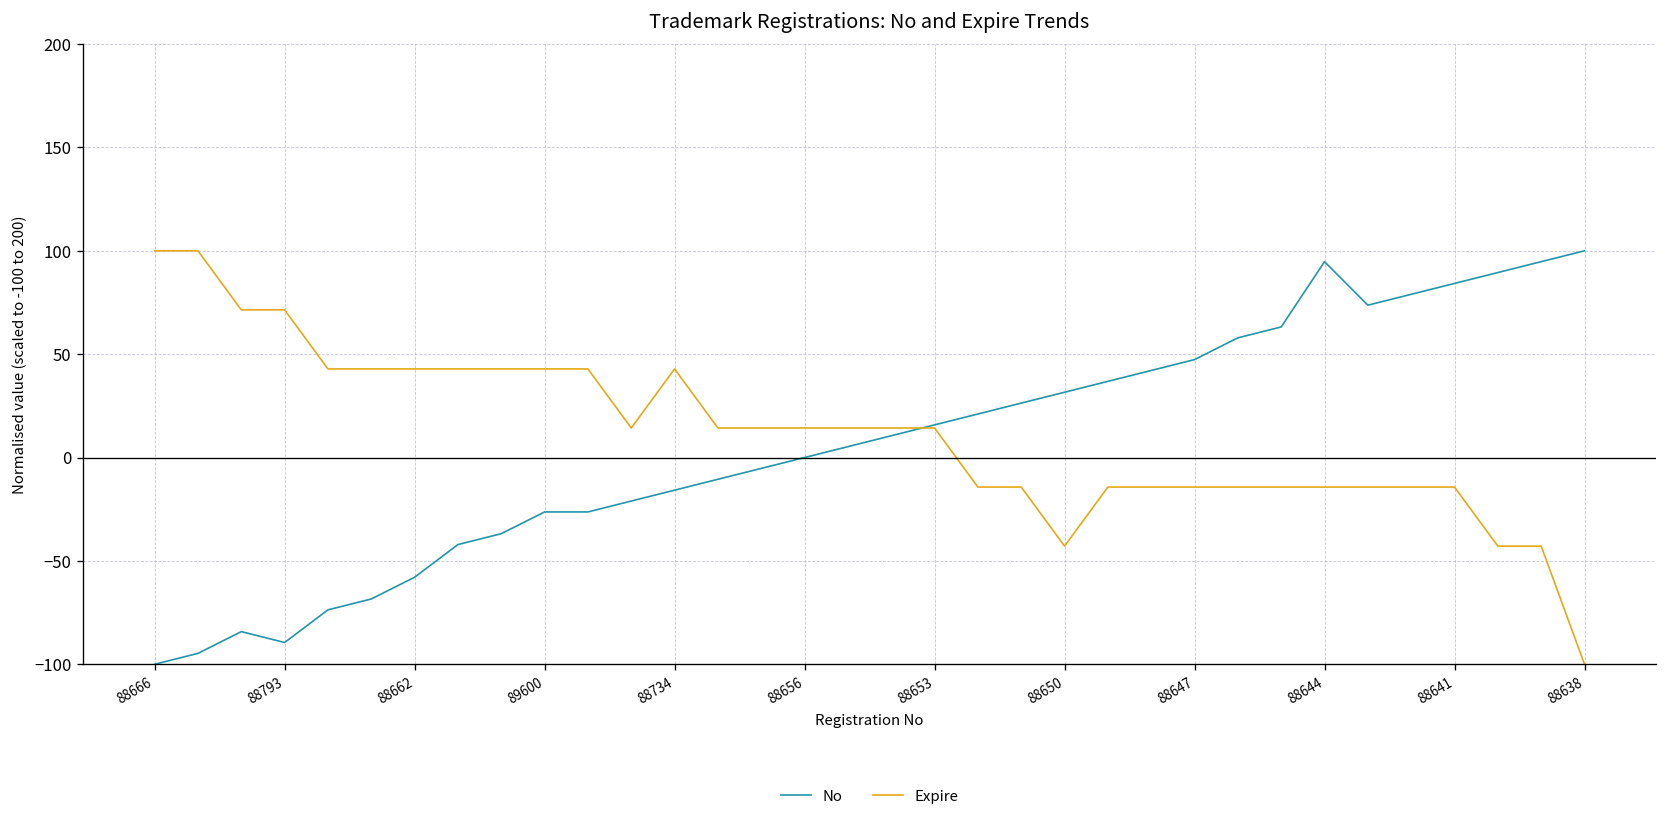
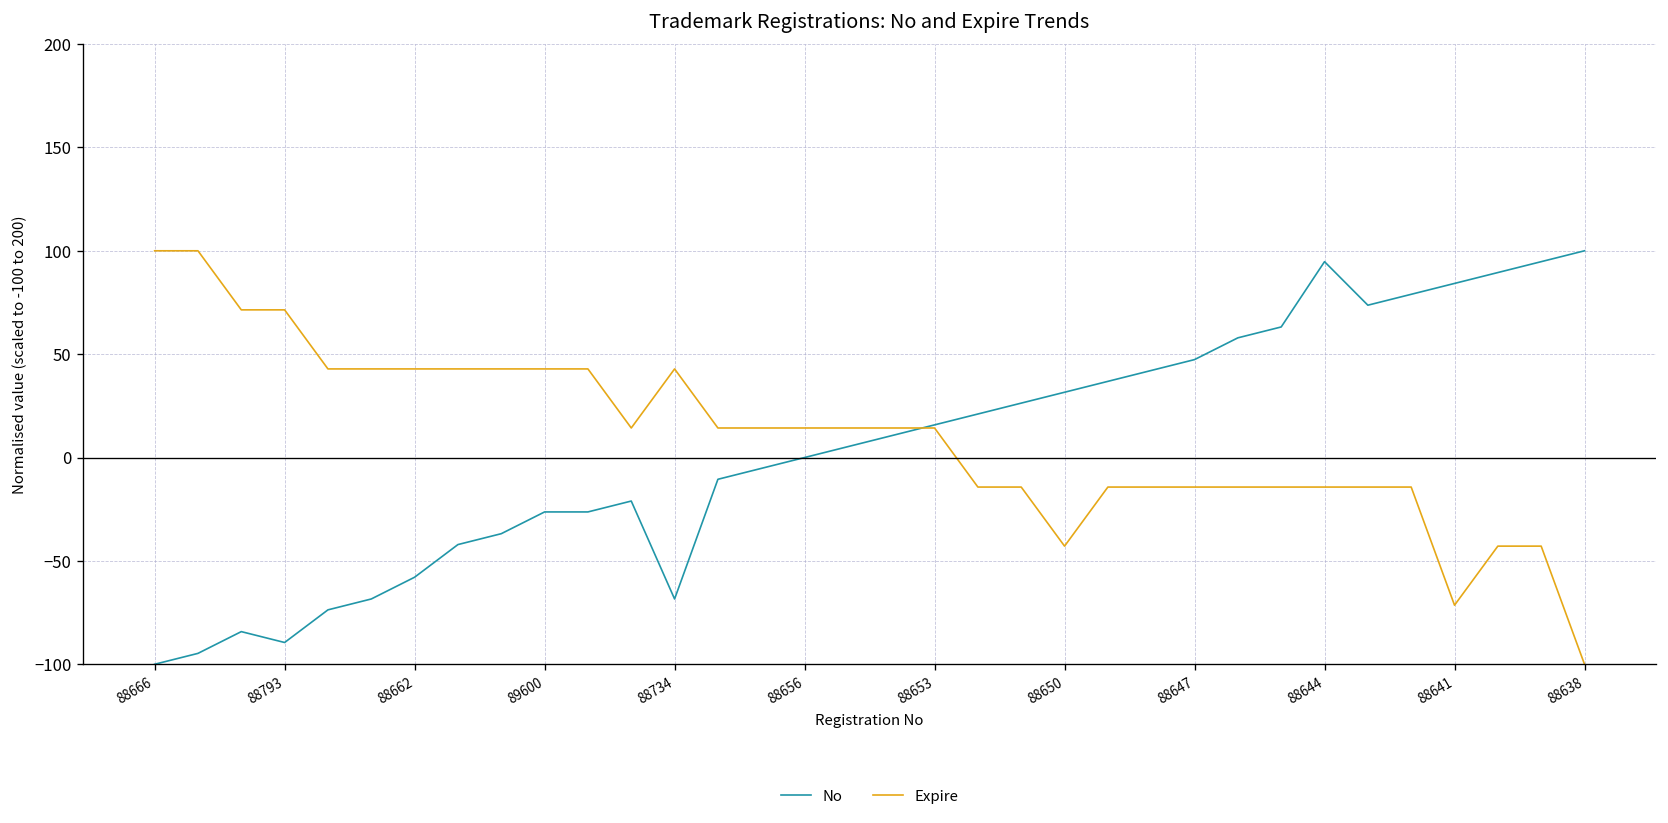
  {
    "No": {
      "88666": -100,
      "88793": -89,
      "88662": -58,
      "89600": -26,
-     "88734": -16,
+     "88734": -68,
      "88656": 0,
      "88653": 16,
      "88650": 32,
      "88647": 47,
      "88644": 95,
      "88641": 84,
      "88638": 100
    },
    "Expire": {
      "88666": 100,
      "88793": 71,
      "88662": 43,
      "89600": 43,
      "88734": 43,
      "88656": 14,
      "88653": 14,
      "88650": -43,
      "88647": -14,
      "88644": -14,
-     "88641": -14,
+     "88641": -71,
      "88638": -100
    }
  }
